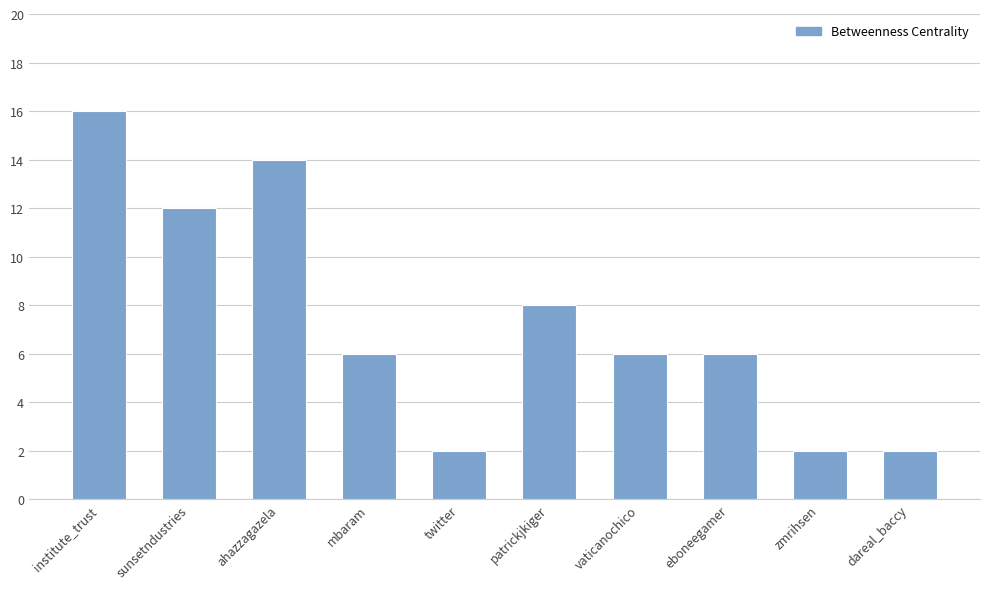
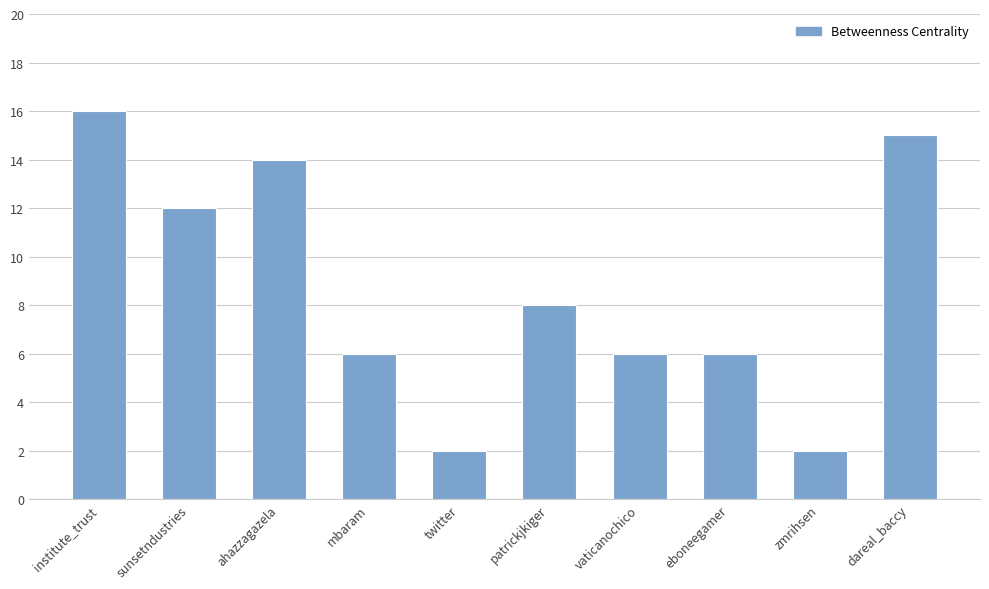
  {
    "institute_trust": 16,
    "sunsetndustries": 12,
    "ahazzagazela": 14,
    "mbaram": 6,
    "twitter": 2,
    "patrickjkiger": 8,
    "vaticanochico": 6,
    "eboneegamer": 6,
    "zmrihsen": 2,
-   "dareal_baccy": 2
+   "dareal_baccy": 15
  }
